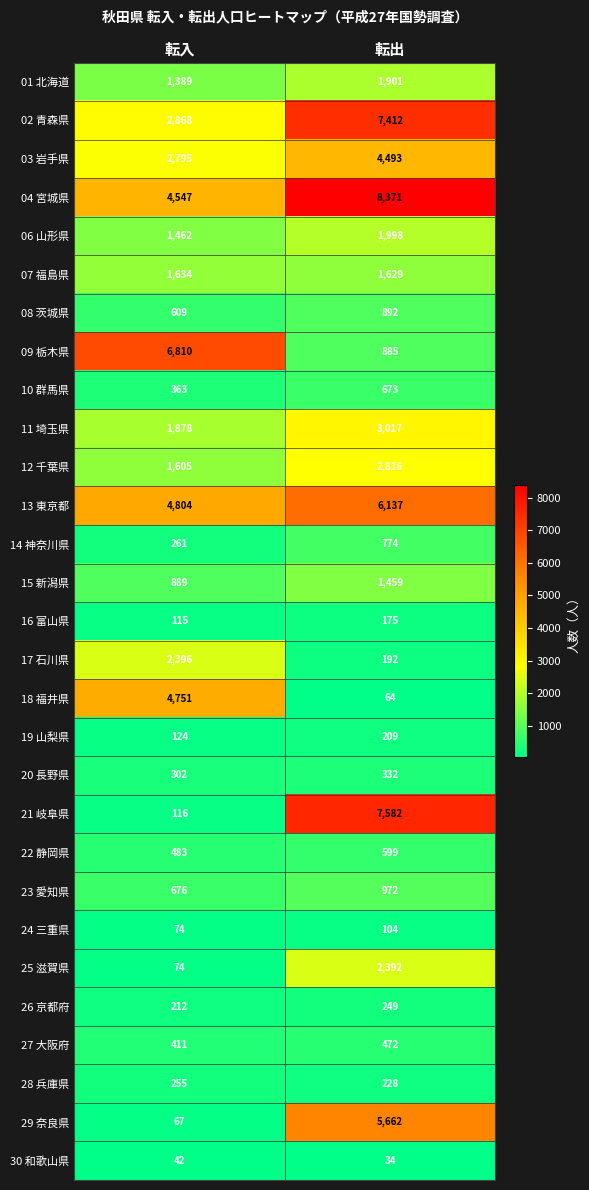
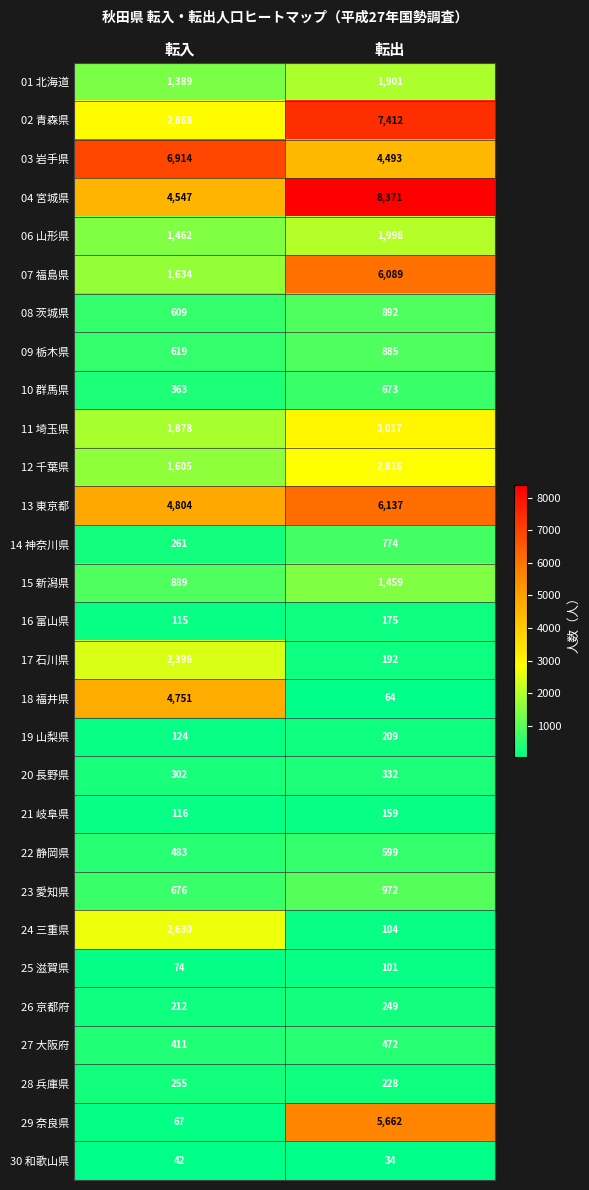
  {
    "01 北海道": {
      "転入": "1,389",
      "転出": "1,901"
    },
    "02 青森県": {
      "転入": "2,868",
      "転出": "7,412"
    },
    "03 岩手県": {
-     "転入": "2,795",
+     "転入": "6,914",
      "転出": "4,493"
    },
    "04 宮城県": {
      "転入": "4,547",
      "転出": "8,371"
    },
    "06 山形県": {
      "転入": "1,462",
      "転出": "1,998"
    },
    "07 福島県": {
      "転入": "1,634",
-     "転出": "1,629"
+     "転出": "6,089"
    },
    "08 茨城県": {
      "転入": "609",
      "転出": "892"
    },
    "09 栃木県": {
-     "転入": "6,810",
+     "転入": "619",
      "転出": "885"
    },
    "10 群馬県": {
      "転入": "363",
      "転出": "673"
    },
    "11 埼玉県": {
      "転入": "1,878",
      "転出": "3,017"
    },
    "12 千葉県": {
      "転入": "1,605",
      "転出": "2,816"
    },
    "13 東京都": {
      "転入": "4,804",
      "転出": "6,137"
    },
    "14 神奈川県": {
      "転入": "261",
      "転出": "774"
    },
    "15 新潟県": {
      "転入": "889",
      "転出": "1,459"
    },
    "16 富山県": {
      "転入": "115",
      "転出": "175"
    },
    "17 石川県": {
      "転入": "2,396",
      "転出": "192"
    },
    "18 福井県": {
      "転入": "4,751",
      "転出": "64"
    },
    "19 山梨県": {
      "転入": "124",
      "転出": "209"
    },
    "20 長野県": {
      "転入": "302",
      "転出": "332"
    },
    "21 岐阜県": {
      "転入": "116",
-     "転出": "7,582"
+     "転出": "159"
    },
    "22 静岡県": {
      "転入": "483",
      "転出": "599"
    },
    "23 愛知県": {
      "転入": "676",
      "転出": "972"
    },
    "24 三重県": {
-     "転入": "74",
+     "転入": "2,630",
      "転出": "104"
    },
    "25 滋賀県": {
      "転入": "74",
-     "転出": "2,392"
+     "転出": "101"
    },
    "26 京都府": {
      "転入": "212",
      "転出": "249"
    },
    "27 大阪府": {
      "転入": "411",
      "転出": "472"
    },
    "28 兵庫県": {
      "転入": "255",
      "転出": "228"
    },
    "29 奈良県": {
      "転入": "67",
      "転出": "5,662"
    },
    "30 和歌山県": {
      "転入": "42",
      "転出": "34"
    }
  }
